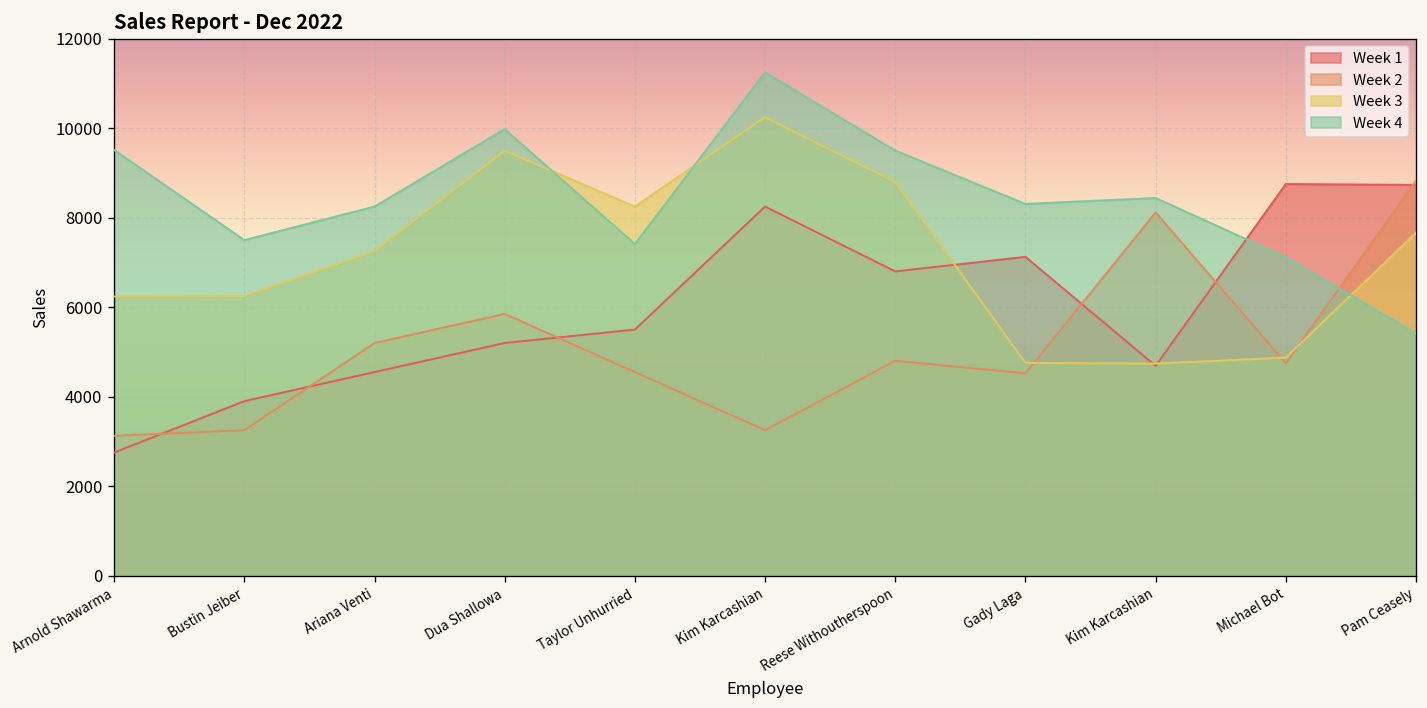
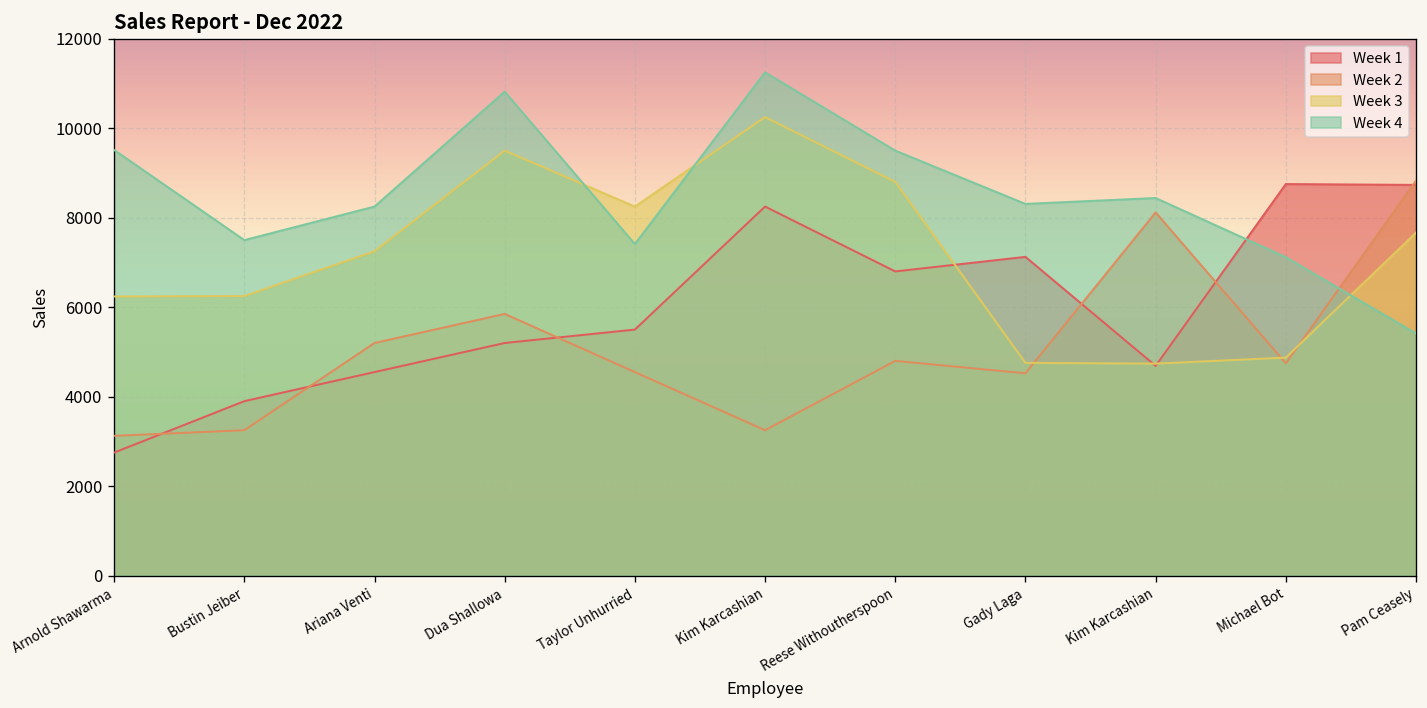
  {
    "Week 4": {
      "Arnold Shawarma": 9500,
      "Bustin Jeiber": 7500,
      "Ariana Venti": 8300,
-     "Dua Shallowa": 10000,
+     "Dua Shallowa": 10800,
      "Taylor Unhurried": 7400,
      "Reese Withoutherspoon": 9500,
      "Gady Laga": 8300,
      "Michael Bot": 7100,
      "Pam Ceasely": 5400
    }
  }
